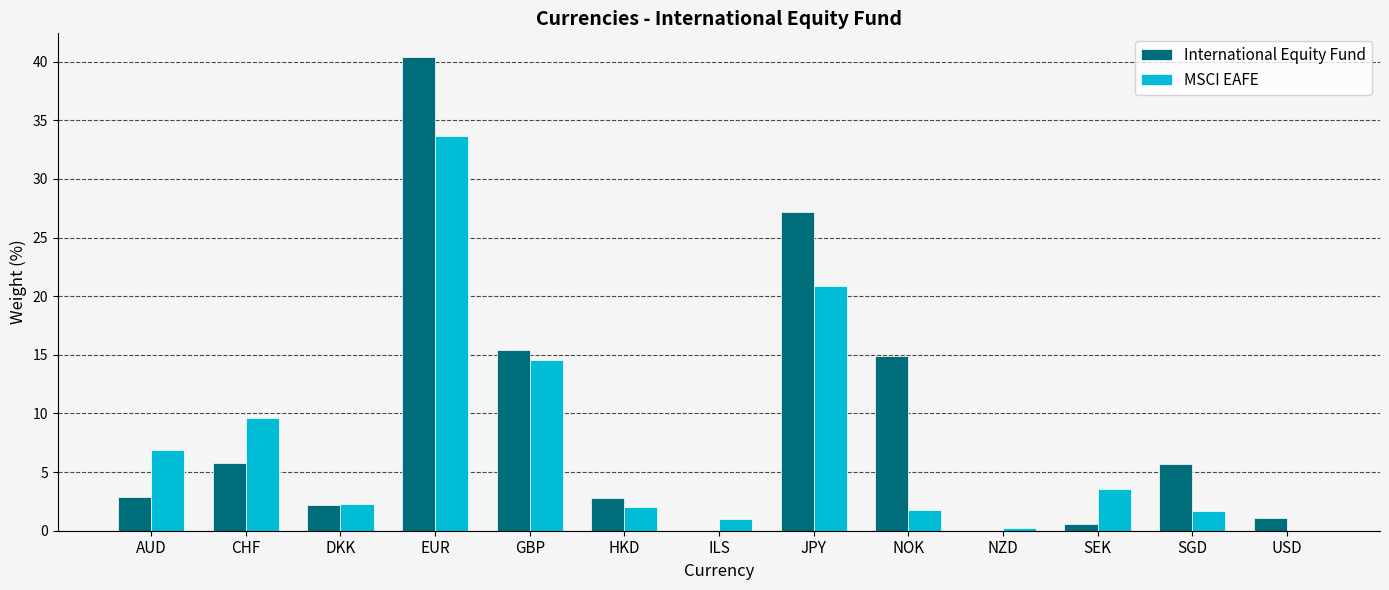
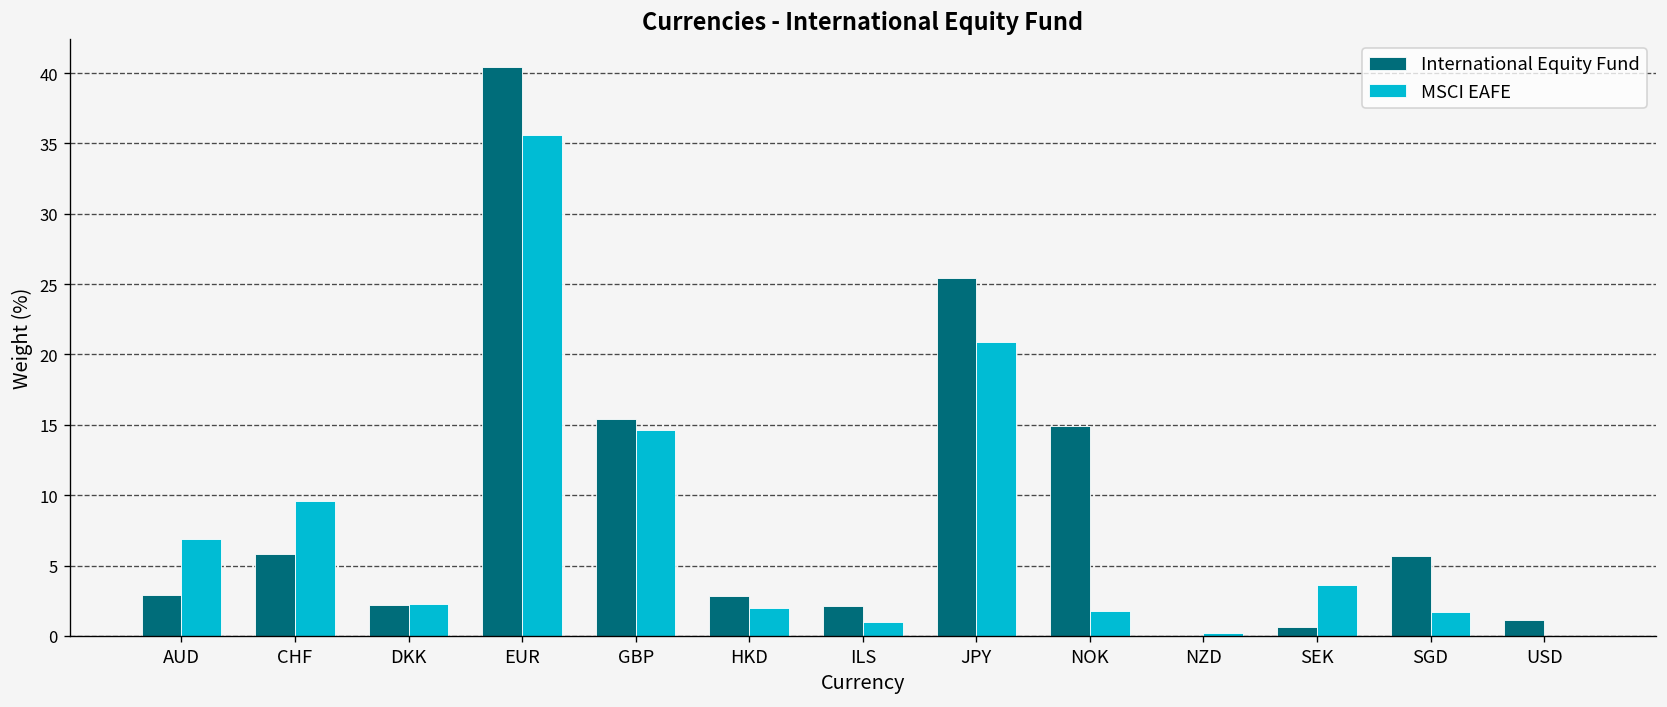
  {
    "International Equity Fund": {
      "AUD": 2.9,
      "CHF": 5.8,
      "DKK": 2.2,
      "EUR": 40.4,
      "GBP": 15.4,
      "HKD": 2.8,
-     "ILS": 0.0,
-     "JPY": 27.2,
+     "ILS": 2.1,
+     "JPY": 25.4,
      "NOK": 14.9,
      "NZD": 0.0,
      "SEK": 0.6,
      "SGD": 5.7,
      "USD": 1.1
    },
    "MSCI EAFE": {
      "AUD": 6.9,
      "CHF": 9.6,
      "DKK": 2.3,
-     "EUR": 33.7,
+     "EUR": 35.6,
      "GBP": 14.6,
      "HKD": 2.0,
      "ILS": 1.0,
      "JPY": 20.9,
      "NOK": 1.8,
      "SEK": 3.6,
      "SGD": 1.7,
      "USD": 0.0
    }
  }
